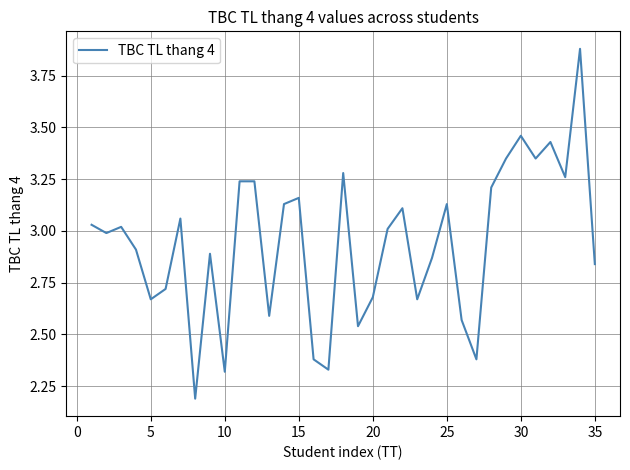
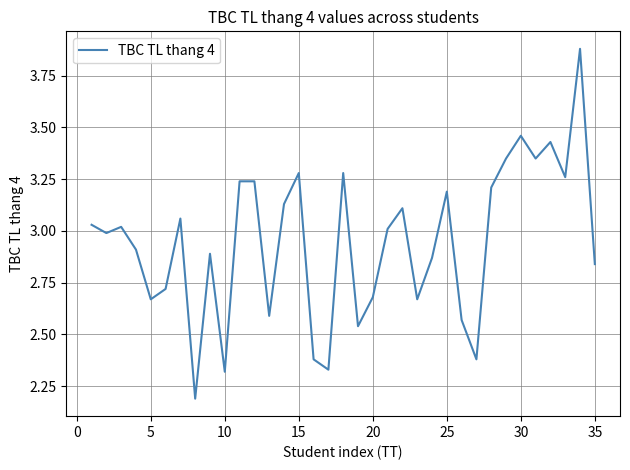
  {
    "5": 2.67,
    "10": 2.32,
-   "15": 3.16,
+   "15": 3.28,
    "20": 2.68,
-   "25": 3.13,
+   "25": 3.19,
    "30": 3.46,
    "35": 2.84
  }
